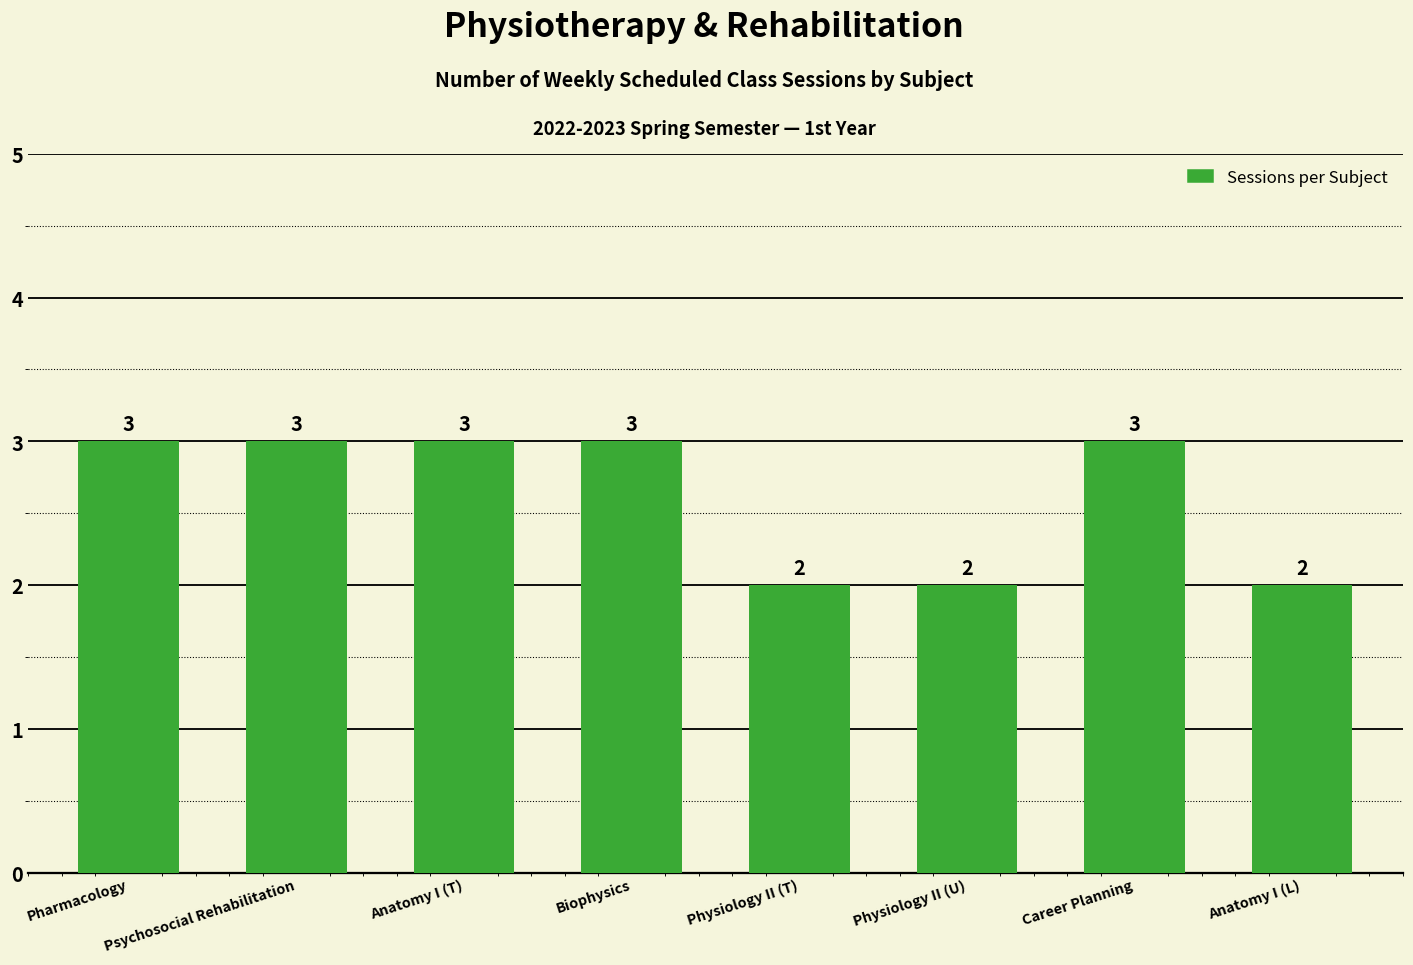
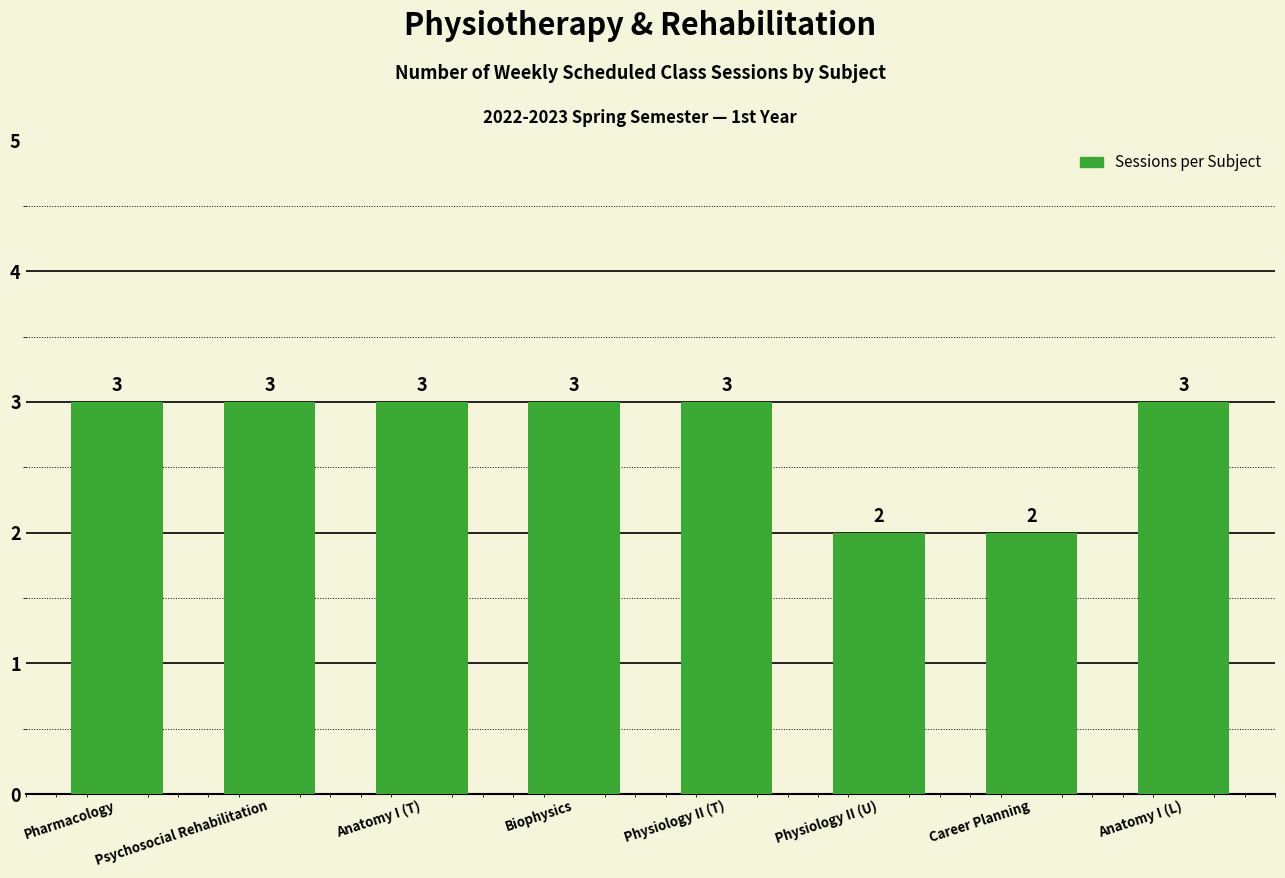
  {
    "Pharmacology": 3,
    "Psychosocial Rehabilitation": 3,
    "Anatomy I (T)": 3,
    "Biophysics": 3,
-   "Physiology II (T)": 2,
+   "Physiology II (T)": 3,
    "Physiology II (U)": 2,
-   "Career Planning": 3,
-   "Anatomy I (L)": 2
+   "Career Planning": 2,
+   "Anatomy I (L)": 3
  }
